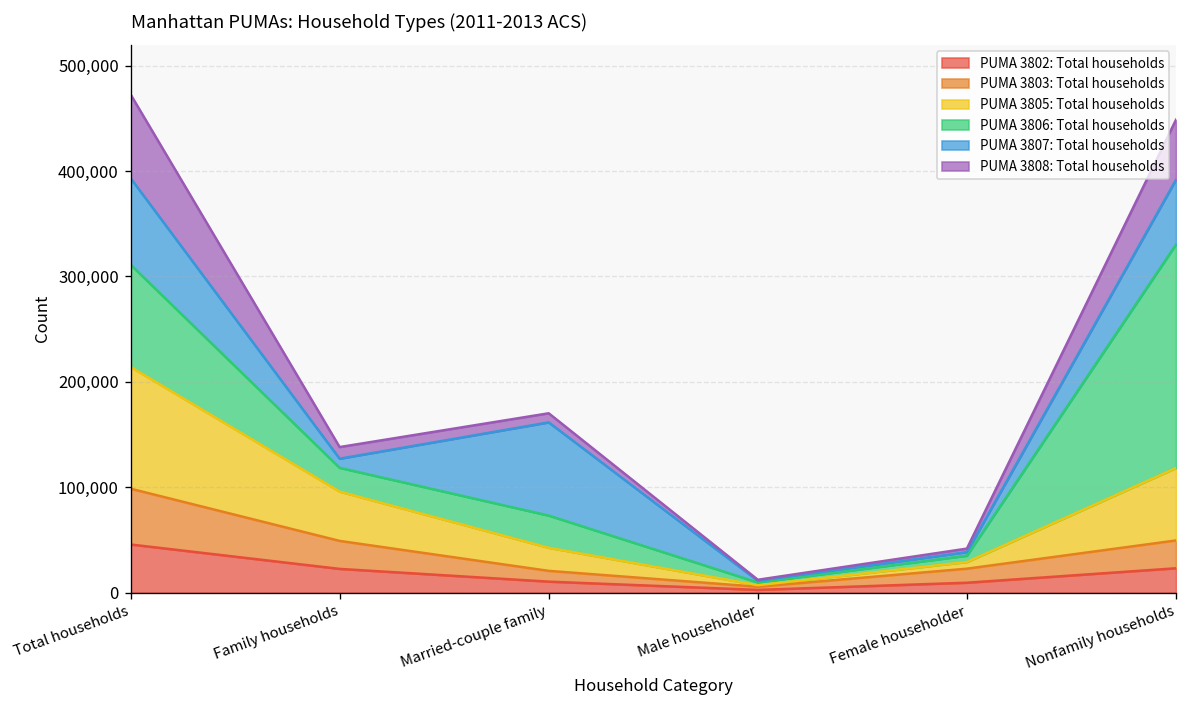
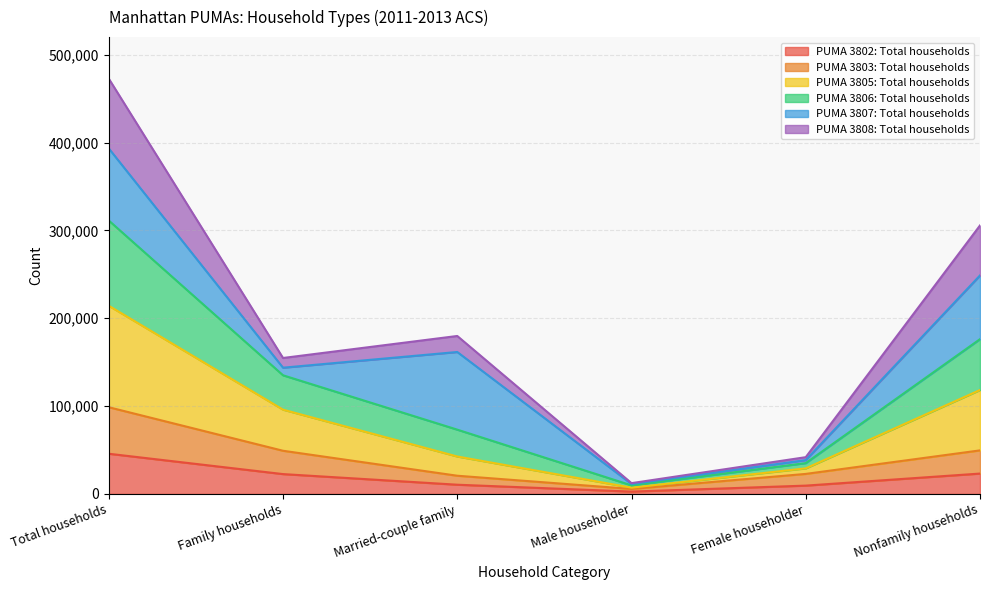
  {
    "PUMA 3805: Total households": {
      "Total households": "120,000",
      "Family households": "50,000",
      "Married-couple family": "20,000",
      "Female householder": "10,000",
      "Nonfamily households": "70,000"
    },
    "PUMA 3806: Total households": {
      "Total households": "100,000",
-     "Family households": "20,000",
+     "Family households": "40,000",
      "Married-couple family": "30,000",
      "Female householder": "10,000",
-     "Nonfamily households": "210,000"
+     "Nonfamily households": "60,000"
    },
    "PUMA 3807: Total households": {
      "Total households": "80,000",
      "Family households": "10,000",
      "Married-couple family": "90,000",
      "Female householder": "0",
-     "Nonfamily households": "60,000"
+     "Nonfamily households": "70,000"
    },
    "PUMA 3808: Total households": {
      "Total households": "80,000",
      "Family households": "10,000",
-     "Married-couple family": "10,000",
+     "Married-couple family": "20,000",
      "Female householder": "0",
      "Nonfamily households": "60,000"
    }
  }
